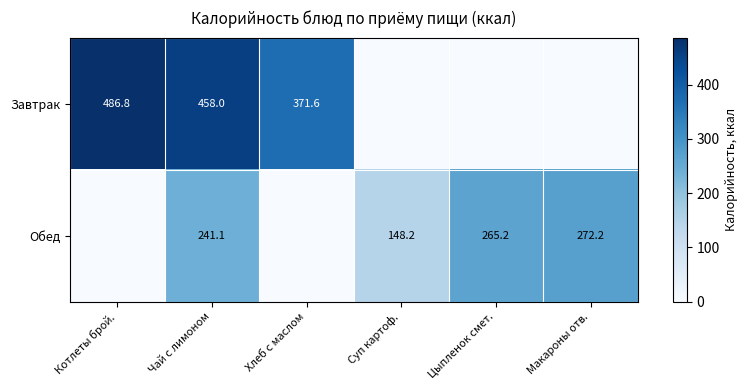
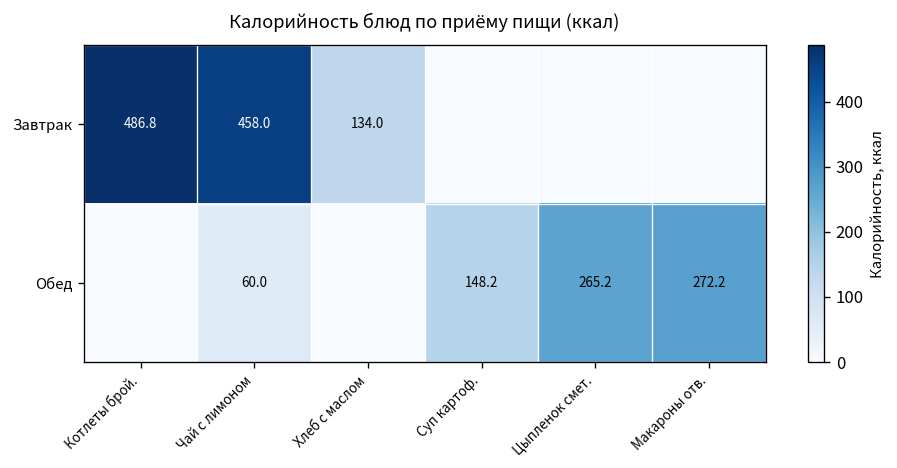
  {
    "Завтрак": {
      "Котлеты брой.": 486.8,
      "Чай с лимоном": 458.0,
-     "Хлеб с маслом": 371.6
+     "Хлеб с маслом": 134.0
    },
    "Обед": {
-     "Чай с лимоном": 241.1,
+     "Чай с лимоном": 60.0,
      "Суп картоф.": 148.2,
      "Цыпленок смет.": 265.2,
      "Макароны отв.": 272.2
    }
  }
